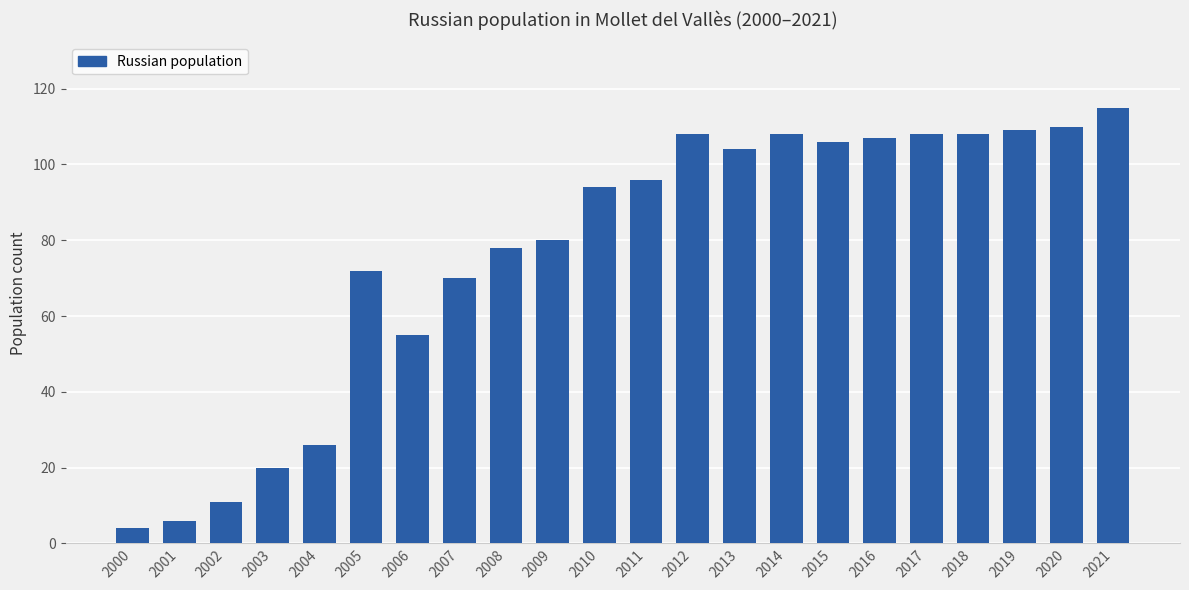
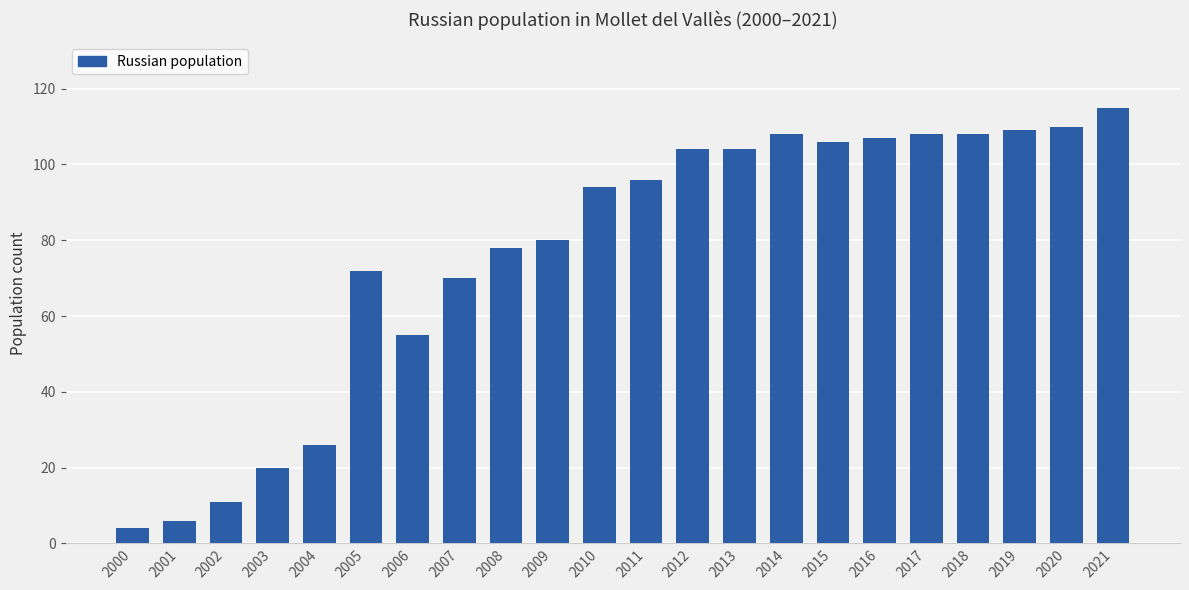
  {
    "2000": 4,
    "2001": 6,
    "2002": 11,
    "2003": 20,
    "2004": 26,
    "2005": 72,
    "2006": 55,
    "2007": 70,
    "2008": 78,
    "2009": 80,
    "2010": 94,
    "2011": 96,
-   "2012": 108,
+   "2012": 104,
    "2013": 104,
    "2014": 108,
    "2015": 106,
    "2016": 107,
    "2017": 108,
    "2018": 108,
    "2019": 109,
    "2020": 110,
    "2021": 115
  }
